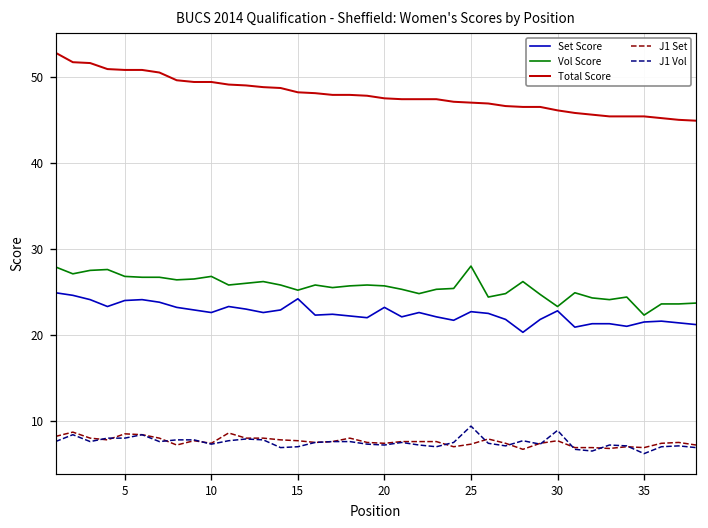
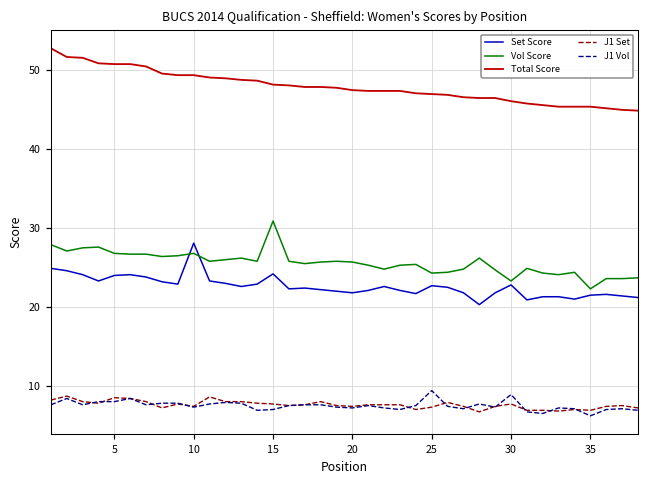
  {
    "Set Score": {
      "5": 24,
-     "10": 23,
+     "10": 28,
      "15": 24,
-     "20": 23,
+     "20": 22,
      "25": 23,
      "30": 23,
      "35": 22
    },
    "Vol Score": {
      "5": 27,
      "10": 27,
-     "15": 25,
+     "15": 31,
      "20": 26,
-     "25": 28,
+     "25": 24,
      "30": 23,
      "35": 22
    },
    "J1 Vol": {
      "5": 8,
      "15": 7,
      "25": 9,
      "30": 9,
      "35": 6
    }
  }
